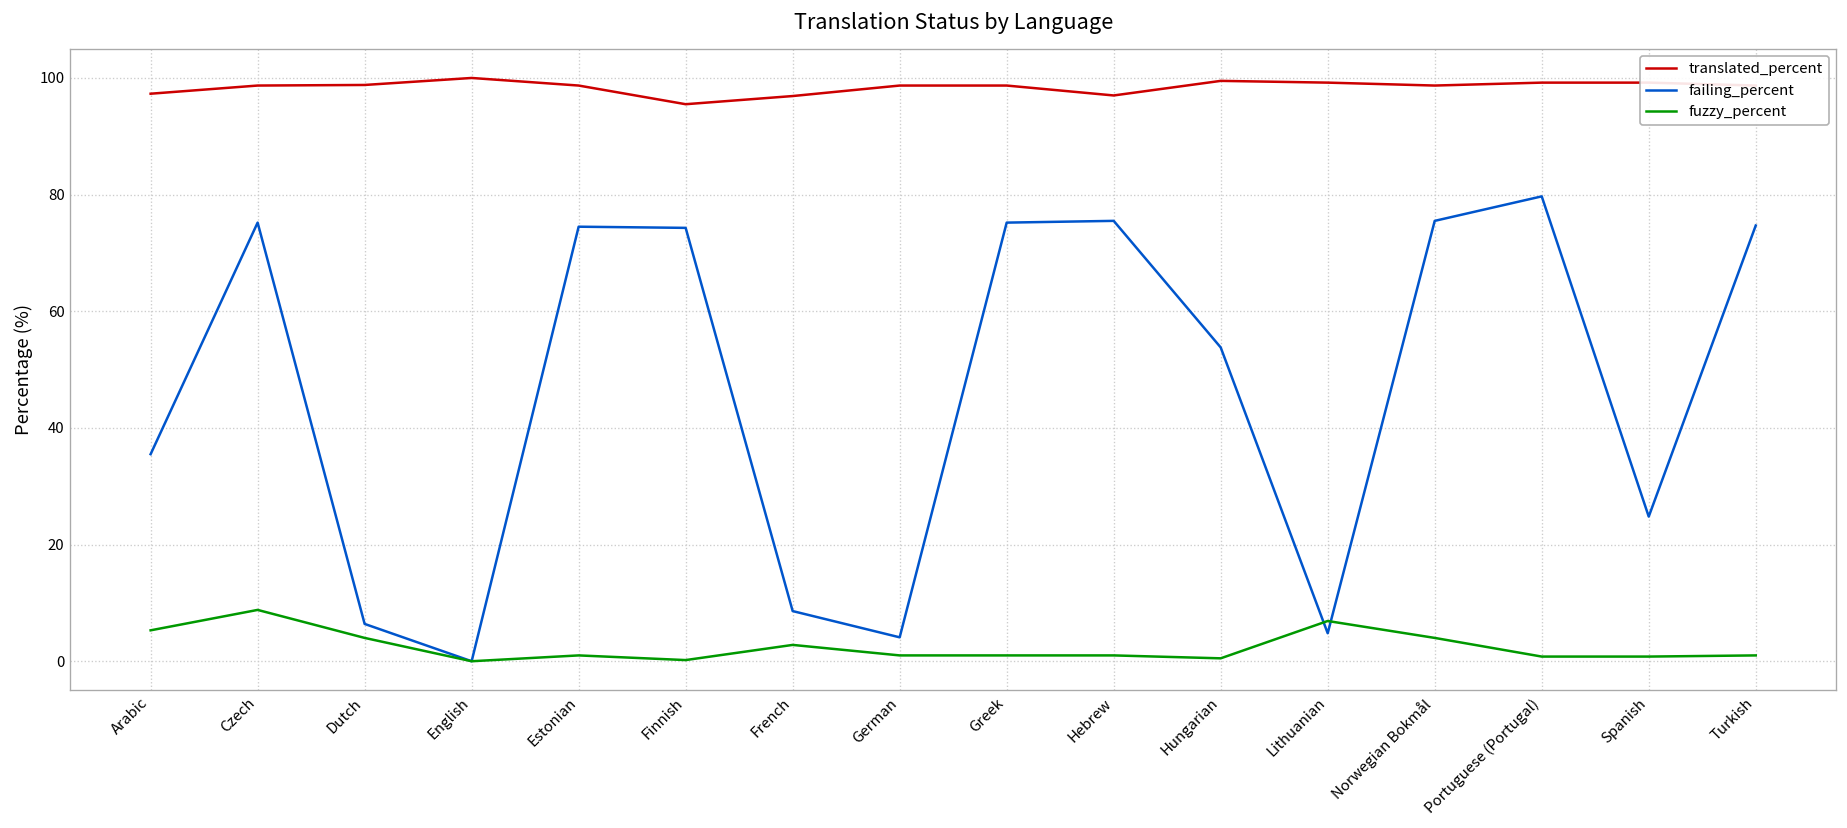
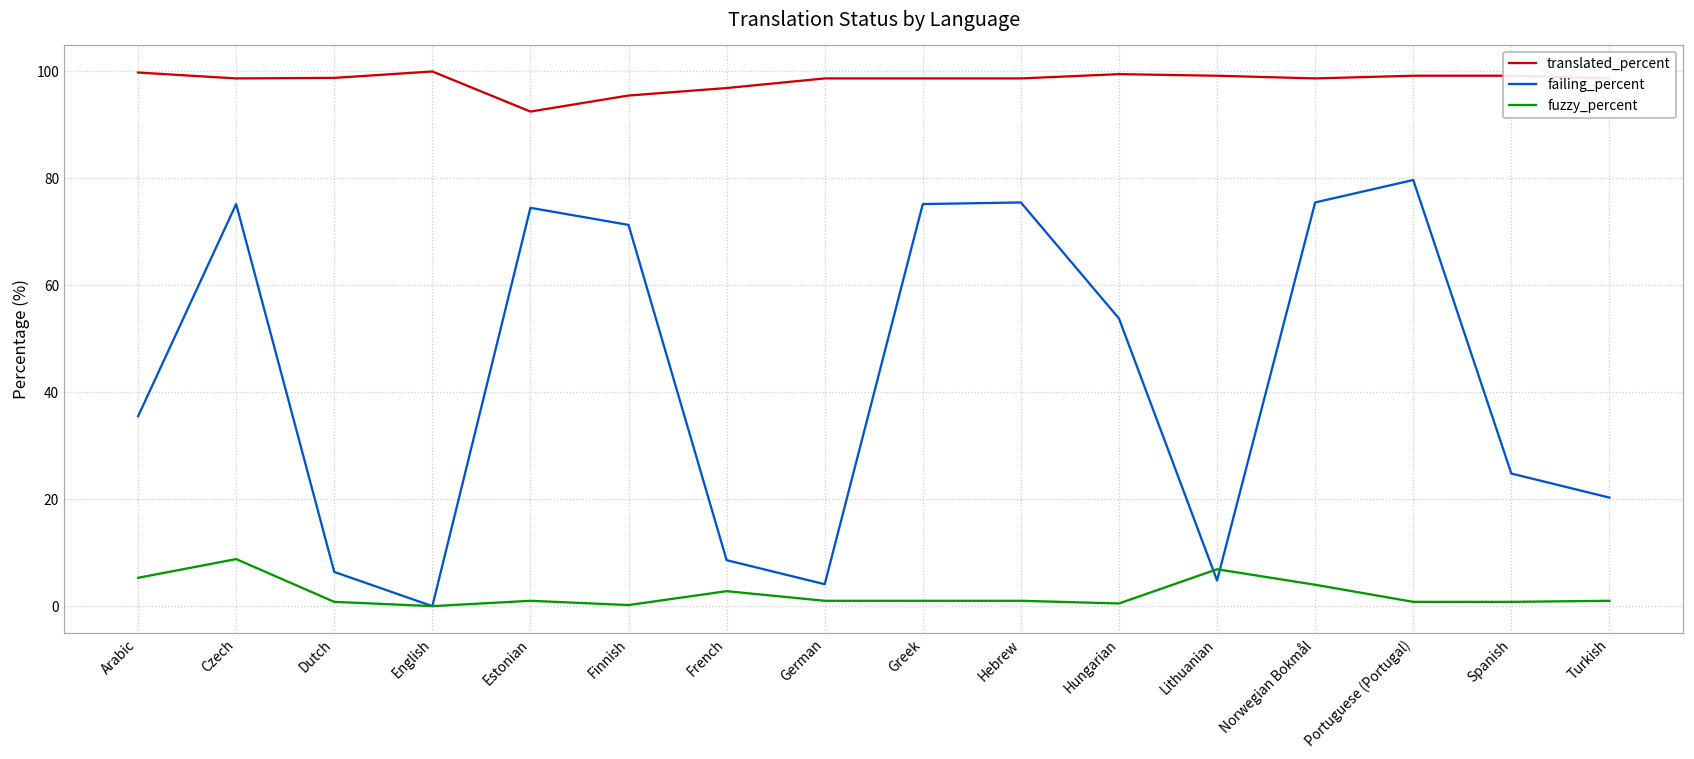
  {
    "translated_percent": {
-     "Arabic": 97,
+     "Arabic": 100,
      "Czech": 99,
      "Dutch": 99,
      "English": 100,
-     "Estonian": 99,
+     "Estonian": 93,
      "Finnish": 96,
      "French": 97,
      "German": 99,
      "Greek": 99,
-     "Hebrew": 97,
+     "Hebrew": 99,
      "Hungarian": 100,
      "Lithuanian": 99,
      "Norwegian Bokmål": 99,
      "Portuguese (Portugal)": 99
    },
    "failing_percent": {
      "Arabic": 36,
      "Czech": 75,
      "Dutch": 6,
      "Estonian": 75,
-     "Finnish": 74,
+     "Finnish": 71,
      "French": 9,
      "German": 4,
      "Greek": 75,
      "Hebrew": 76,
      "Hungarian": 54,
      "Lithuanian": 5,
      "Norwegian Bokmål": 76,
      "Portuguese (Portugal)": 80,
      "Spanish": 25,
-     "Turkish": 75
+     "Turkish": 20
    },
    "fuzzy_percent": {
      "Arabic": 5,
      "Czech": 9,
-     "Dutch": 4,
+     "Dutch": 1,
      "Estonian": 1,
      "Finnish": 0,
      "French": 3,
      "German": 1,
      "Greek": 1,
      "Hebrew": 1,
      "Hungarian": 1,
      "Lithuanian": 7,
      "Norwegian Bokmål": 4,
      "Portuguese (Portugal)": 1,
      "Spanish": 1,
      "Turkish": 1
    }
  }
